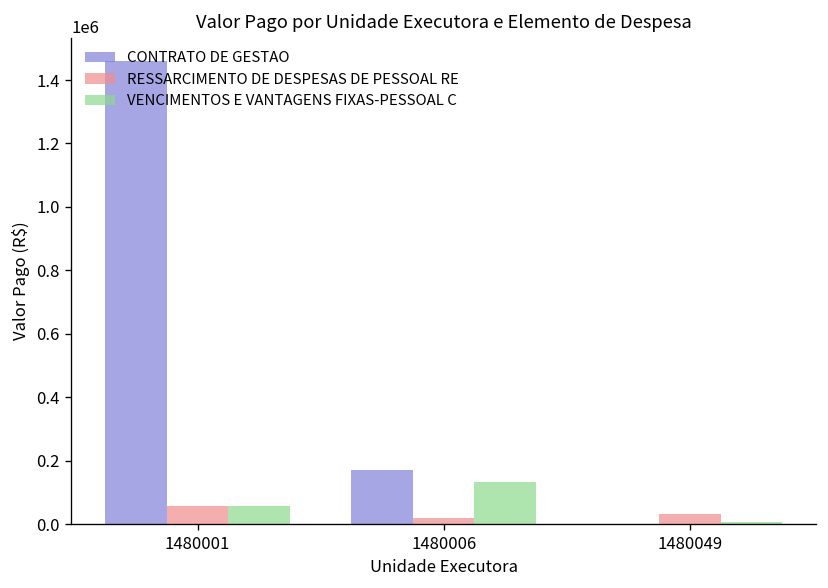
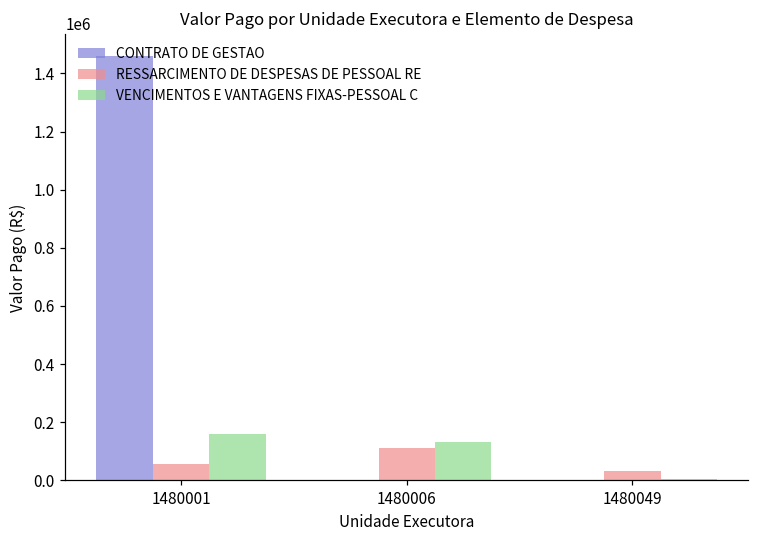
  {
    "CONTRATO DE GESTAO": {
      "1480001": 1460000,
-     "1480006": 170000,
+     "1480006": 0,
      "1480049": 0
    },
    "RESSARCIMENTO DE DESPESAS DE PESSOAL RE": {
      "1480001": 60000,
-     "1480006": 20000,
+     "1480006": 110000,
      "1480049": 30000
    },
    "VENCIMENTOS E VANTAGENS FIXAS-PESSOAL C": {
-     "1480001": 60000,
+     "1480001": 160000,
      "1480006": 130000
    }
  }
